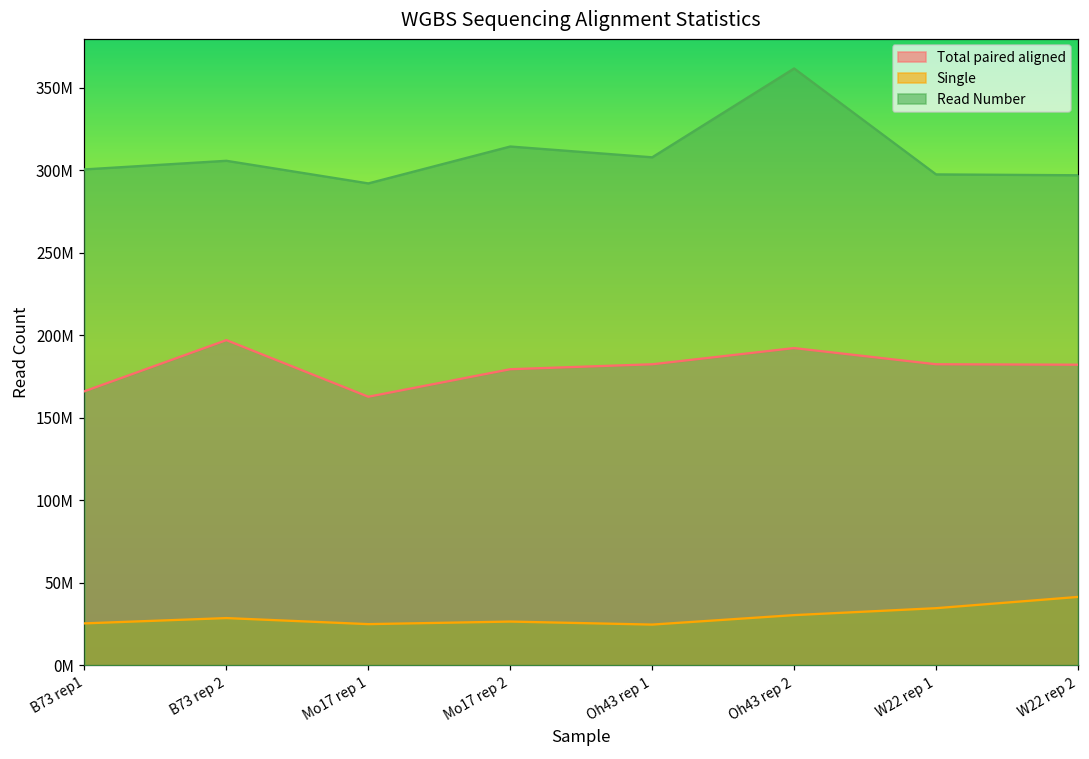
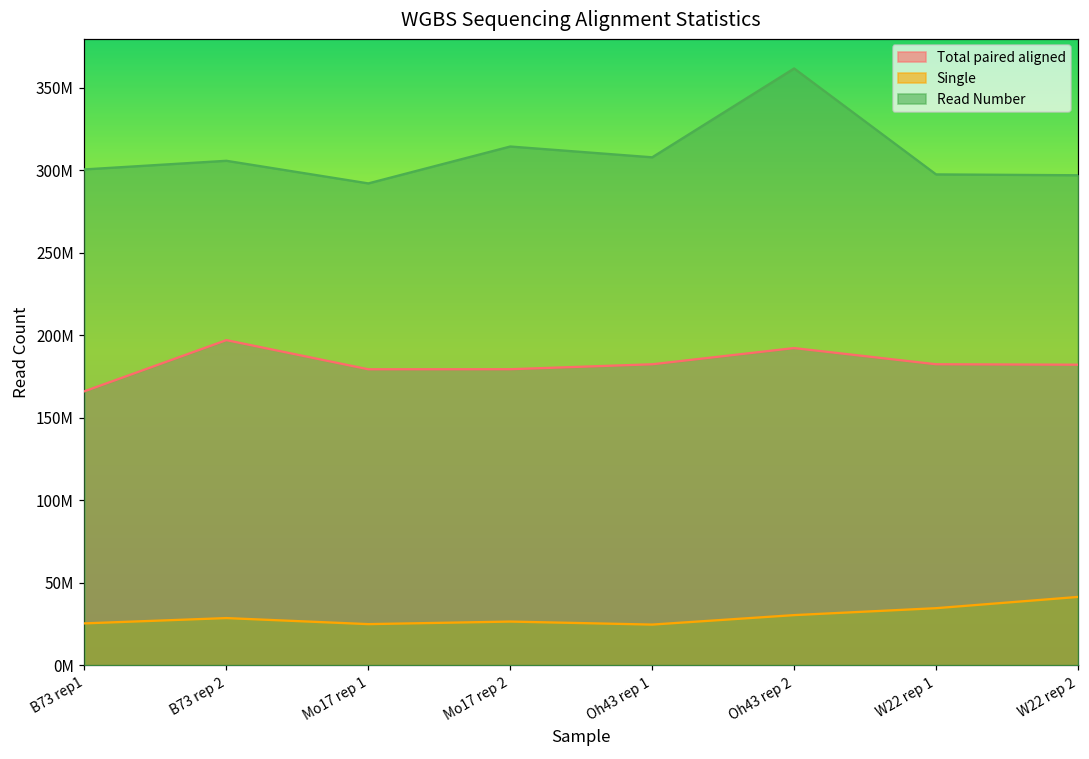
  {
    "Total paired aligned": {
      "B73 rep1": 166000000,
      "B73 rep 2": 197000000,
-     "Mo17 rep 1": 163000000,
+     "Mo17 rep 1": 179000000,
      "Mo17 rep 2": 179000000,
      "Oh43 rep 1": 182000000,
      "Oh43 rep 2": 192000000,
      "W22 rep 1": 182000000,
      "W22 rep 2": 182000000
    },
    "Single": {
      "B73 rep1": 25000000,
      "B73 rep 2": 29000000,
      "Mo17 rep 1": 25000000,
      "Mo17 rep 2": 26000000,
      "Oh43 rep 1": 25000000,
      "Oh43 rep 2": 30000000,
      "W22 rep 1": 35000000,
      "W22 rep 2": 41000000
    },
    "Read Number": {
      "B73 rep1": 300000000,
      "B73 rep 2": 306000000,
      "Mo17 rep 1": 292000000,
      "Mo17 rep 2": 314000000,
      "Oh43 rep 1": 308000000,
      "Oh43 rep 2": 362000000,
      "W22 rep 1": 297000000,
      "W22 rep 2": 297000000
    }
  }
